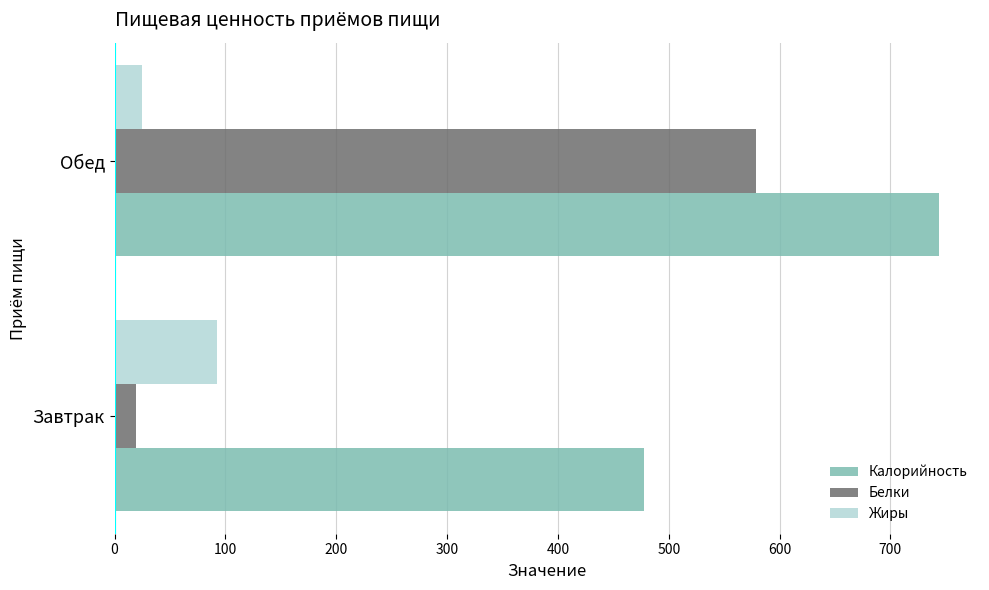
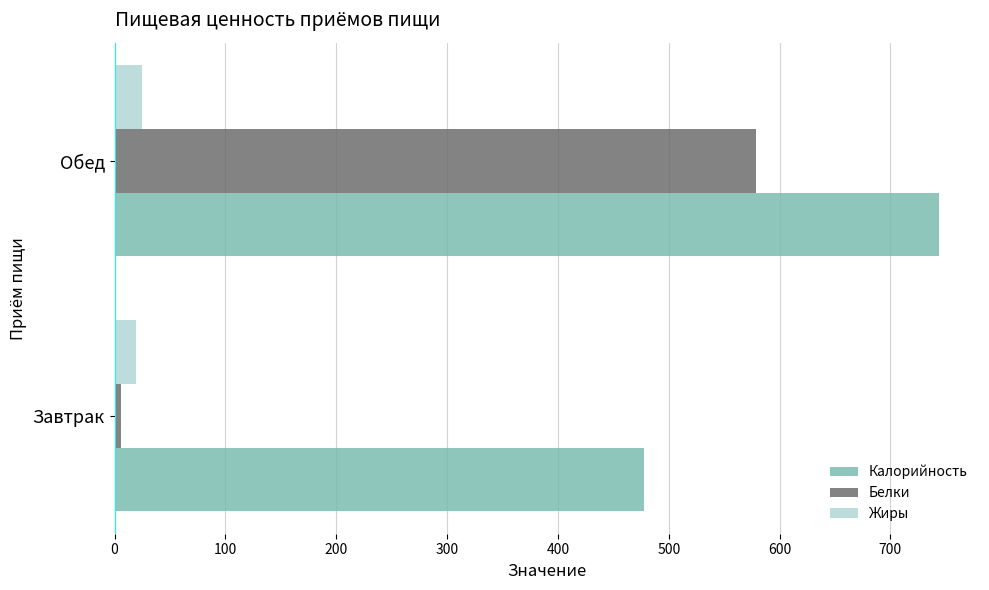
  {
    "Калорийность": {
      "Обед": 744,
      "Завтрак": 478
    },
    "Белки": {
      "Обед": 579,
-     "Завтрак": 19
+     "Завтрак": 6
    },
    "Жиры": {
      "Обед": 25,
-     "Завтрак": 92
+     "Завтрак": 19
    }
  }
